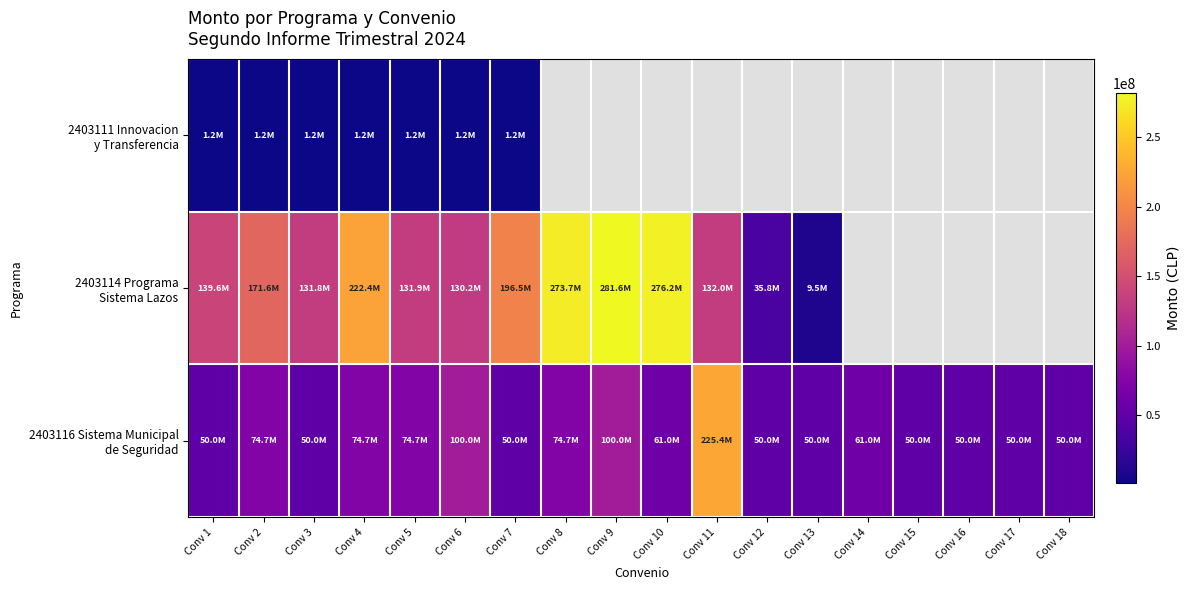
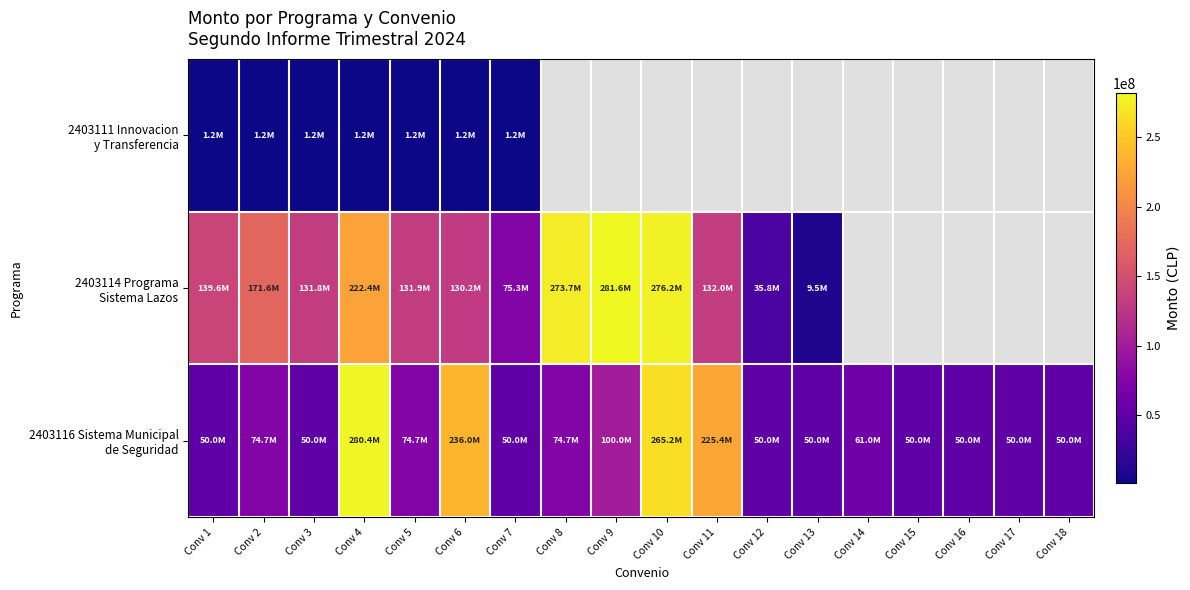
  {
    "2403111 Innovacion y Transferencia": {
      "Conv 1": "1.2M",
      "Conv 2": "1.2M",
      "Conv 3": "1.2M",
      "Conv 4": "1.2M",
      "Conv 5": "1.2M",
      "Conv 6": "1.2M",
      "Conv 7": "1.2M"
    },
    "2403114 Programa Sistema Lazos": {
      "Conv 1": "139.6M",
      "Conv 2": "171.6M",
      "Conv 3": "131.8M",
      "Conv 4": "222.4M",
      "Conv 5": "131.9M",
      "Conv 6": "130.2M",
-     "Conv 7": "196.5M",
+     "Conv 7": "75.3M",
      "Conv 8": "273.7M",
      "Conv 9": "281.6M",
      "Conv 10": "276.2M",
      "Conv 11": "132.0M",
      "Conv 12": "35.8M",
      "Conv 13": "9.5M"
    },
    "2403116 Sistema Municipal de Seguridad": {
      "Conv 1": "50.0M",
      "Conv 2": "74.7M",
      "Conv 3": "50.0M",
-     "Conv 4": "74.7M",
+     "Conv 4": "280.4M",
      "Conv 5": "74.7M",
-     "Conv 6": "100.0M",
+     "Conv 6": "236.0M",
      "Conv 7": "50.0M",
      "Conv 8": "74.7M",
      "Conv 9": "100.0M",
-     "Conv 10": "61.0M",
+     "Conv 10": "265.2M",
      "Conv 11": "225.4M",
      "Conv 12": "50.0M",
      "Conv 13": "50.0M",
      "Conv 14": "61.0M",
      "Conv 15": "50.0M",
      "Conv 16": "50.0M",
      "Conv 17": "50.0M",
      "Conv 18": "50.0M"
    }
  }
